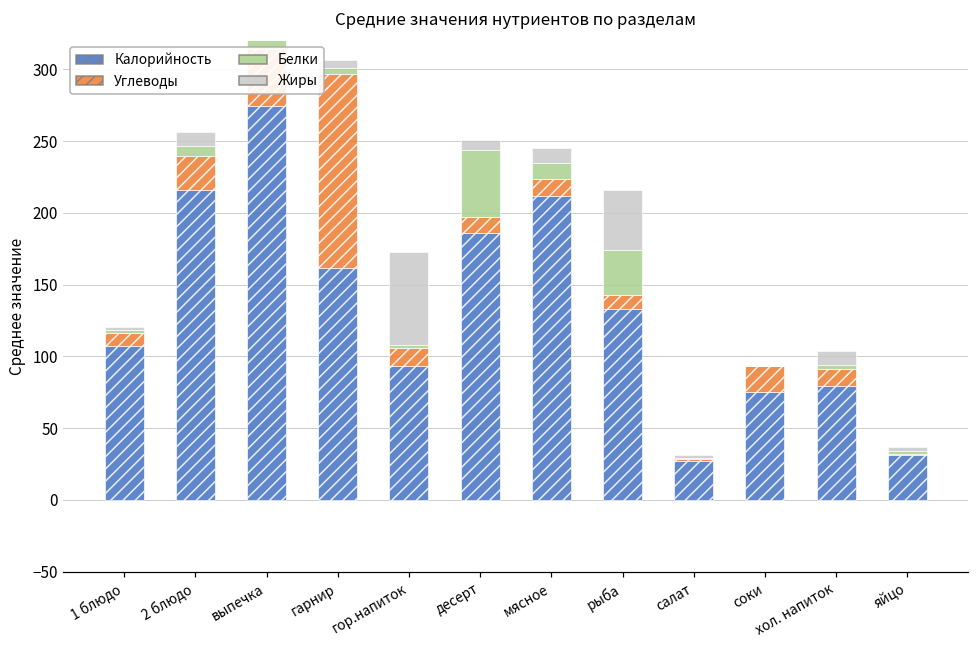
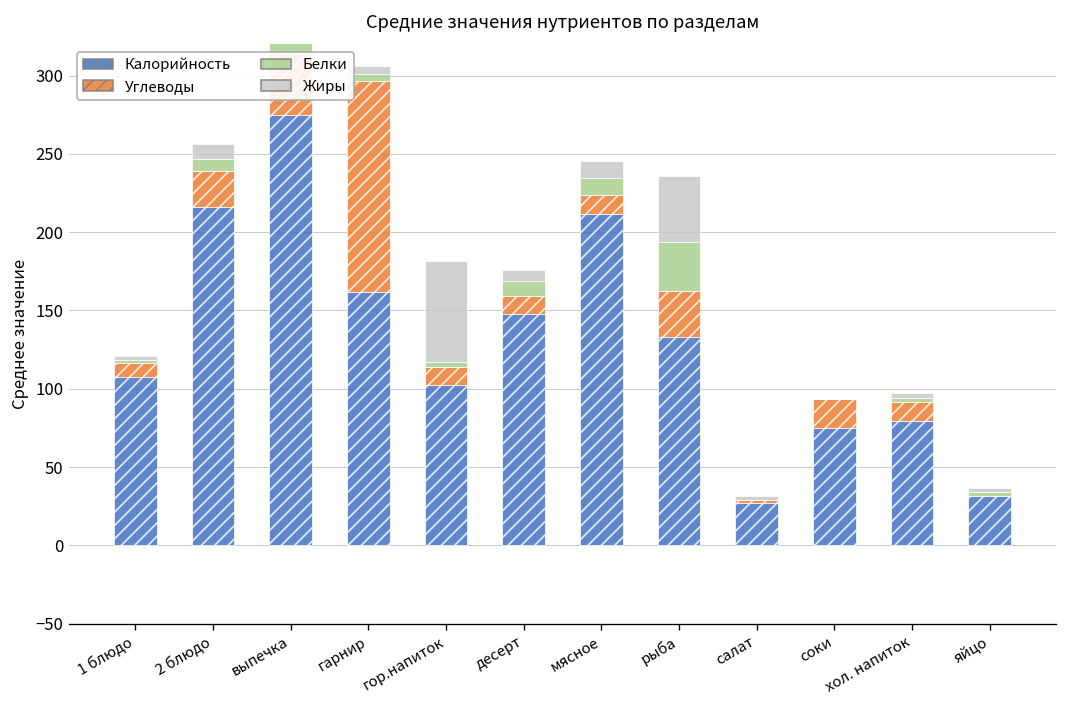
  {
    "Калорийность": {
      "1 блюдо": 107,
      "2 блюдо": 216,
      "выпечка": 275,
      "гарнир": 162,
-     "гор.напиток": 94,
-     "десерт": 186,
+     "гор.напиток": 102,
+     "десерт": 148,
      "мясное": 211,
      "рыба": 133,
      "салат": 27,
      "соки": 75,
      "хол. напиток": 79,
      "яйцо": 32
    },
    "Углеводы": {
      "1 блюдо": 9,
      "2 блюдо": 23,
      "гарнир": 135,
      "гор.напиток": 12,
      "десерт": 11,
      "мясное": 12,
-     "рыба": 10,
+     "рыба": 29,
      "соки": 18,
      "хол. напиток": 12
    },
    "Белки": {
      "1 блюдо": 2,
      "2 блюдо": 7,
      "гарнир": 4,
      "гор.напиток": 3,
-     "десерт": 47,
+     "десерт": 10,
      "мясное": 11,
      "рыба": 31,
      "хол. напиток": 3,
      "яйцо": 3
    },
    "Жиры": {
      "1 блюдо": 2,
      "2 блюдо": 9,
      "гарнир": 5,
      "гор.напиток": 65,
      "десерт": 7,
      "мясное": 11,
      "рыба": 42,
      "салат": 2,
      "соки": 0,
-     "хол. напиток": 10,
+     "хол. напиток": 3,
      "яйцо": 2
    }
  }
